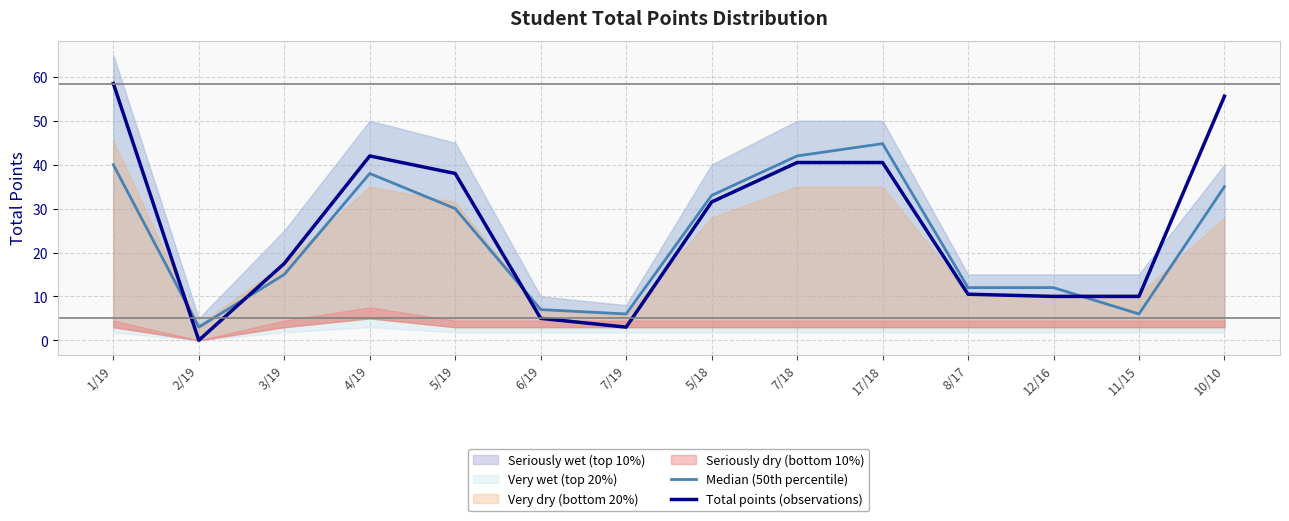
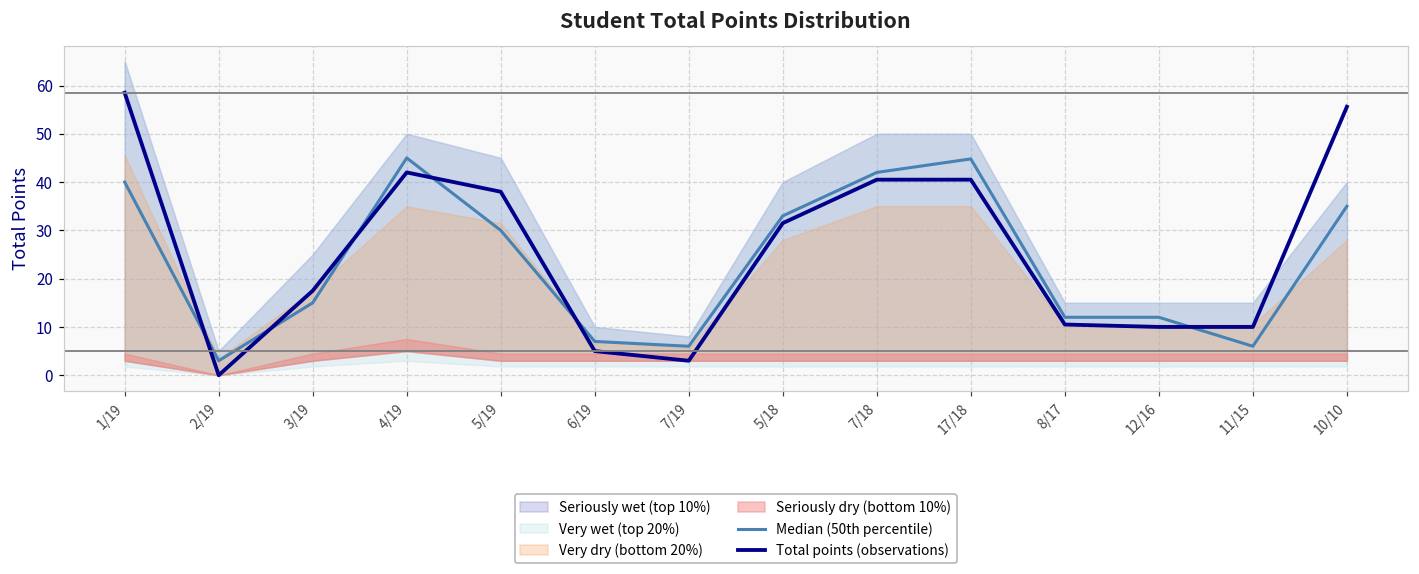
  {
    "Median (50th percentile)": {
      "1/19": 40,
      "3/19": 15,
-     "4/19": 38,
+     "4/19": 45,
      "5/19": 30,
      "5/18": 33,
      "7/18": 42,
      "17/18": 45,
      "8/17": 12,
      "12/16": 12,
      "11/15": 6,
      "10/10": 35
    },
    "Total points (observations)": {
      "1/19": 59,
      "4/19": 42,
      "5/19": 38,
      "7/19": 3,
      "5/18": 32,
      "7/18": 41,
      "17/18": 41,
      "10/10": 56
    }
  }
